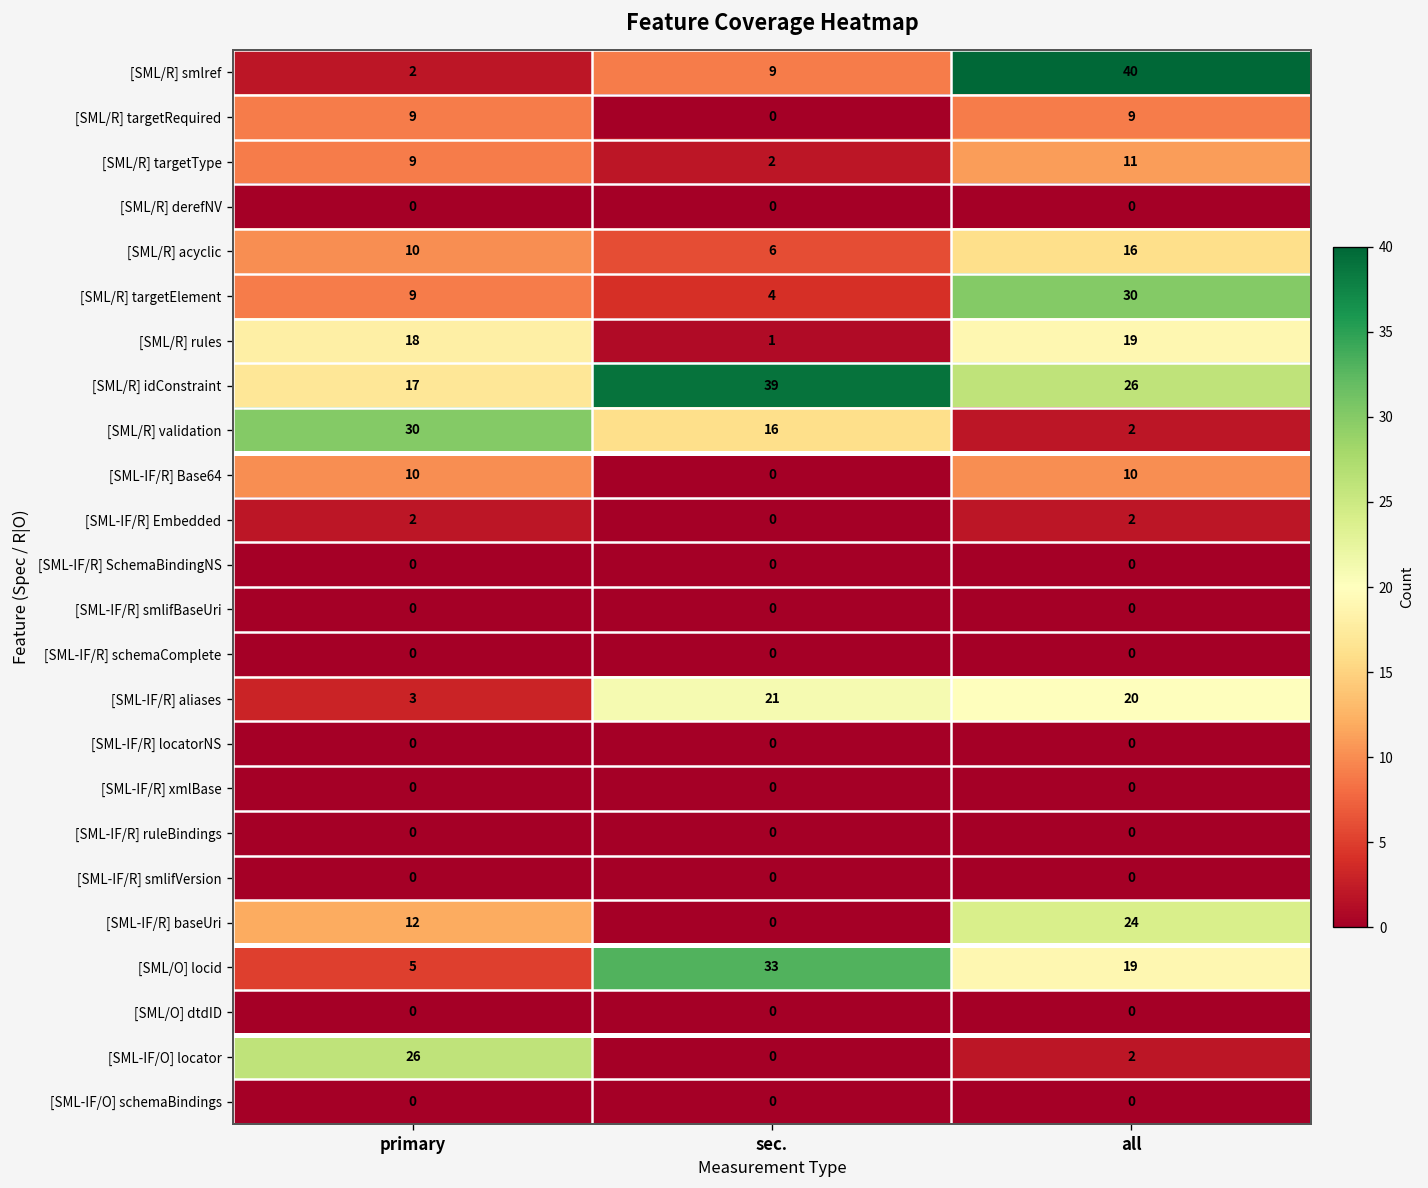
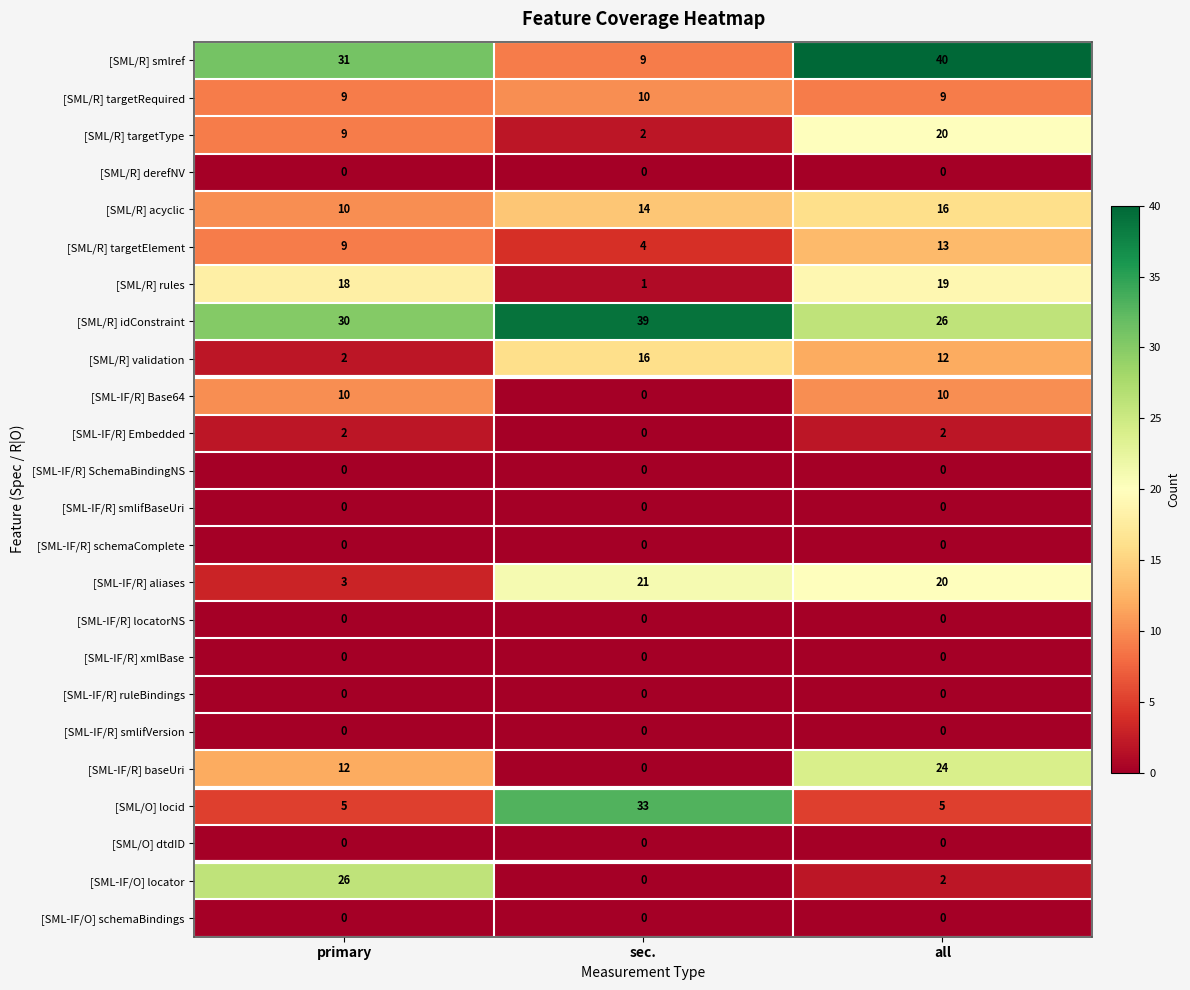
  {
    "[SML/R] smlref": {
-     "primary": 2,
+     "primary": 31,
      "sec.": 9,
      "all": 40
    },
    "[SML/R] targetRequired": {
      "primary": 9,
-     "sec.": 0,
+     "sec.": 10,
      "all": 9
    },
    "[SML/R] targetType": {
      "primary": 9,
      "sec.": 2,
-     "all": 11
+     "all": 20
    },
    "[SML/R] derefNV": {
      "primary": 0,
      "sec.": 0,
      "all": 0
    },
    "[SML/R] acyclic": {
      "primary": 10,
-     "sec.": 6,
+     "sec.": 14,
      "all": 16
    },
    "[SML/R] targetElement": {
      "primary": 9,
      "sec.": 4,
-     "all": 30
+     "all": 13
    },
    "[SML/R] rules": {
      "primary": 18,
      "sec.": 1,
      "all": 19
    },
    "[SML/R] idConstraint": {
-     "primary": 17,
+     "primary": 30,
      "sec.": 39,
      "all": 26
    },
    "[SML/R] validation": {
-     "primary": 30,
+     "primary": 2,
      "sec.": 16,
-     "all": 2
+     "all": 12
    },
    "[SML-IF/R] Base64": {
      "primary": 10,
      "sec.": 0,
      "all": 10
    },
    "[SML-IF/R] Embedded": {
      "primary": 2,
      "sec.": 0,
      "all": 2
    },
    "[SML-IF/R] SchemaBindingNS": {
      "primary": 0,
      "sec.": 0,
      "all": 0
    },
    "[SML-IF/R] smlifBaseUri": {
      "primary": 0,
      "sec.": 0,
      "all": 0
    },
    "[SML-IF/R] schemaComplete": {
      "primary": 0,
      "sec.": 0,
      "all": 0
    },
    "[SML-IF/R] aliases": {
      "primary": 3,
      "sec.": 21,
      "all": 20
    },
    "[SML-IF/R] locatorNS": {
      "primary": 0,
      "sec.": 0,
      "all": 0
    },
    "[SML-IF/R] xmlBase": {
      "primary": 0,
      "sec.": 0,
      "all": 0
    },
    "[SML-IF/R] ruleBindings": {
      "primary": 0,
      "sec.": 0,
      "all": 0
    },
    "[SML-IF/R] smlifVersion": {
      "primary": 0,
      "sec.": 0,
      "all": 0
    },
    "[SML-IF/R] baseUri": {
      "primary": 12,
      "sec.": 0,
      "all": 24
    },
    "[SML/O] locid": {
      "primary": 5,
      "sec.": 33,
-     "all": 19
+     "all": 5
    },
    "[SML/O] dtdID": {
      "primary": 0,
      "sec.": 0,
      "all": 0
    },
    "[SML-IF/O] locator": {
      "primary": 26,
      "sec.": 0,
      "all": 2
    },
    "[SML-IF/O] schemaBindings": {
      "primary": 0,
      "sec.": 0,
      "all": 0
    }
  }
